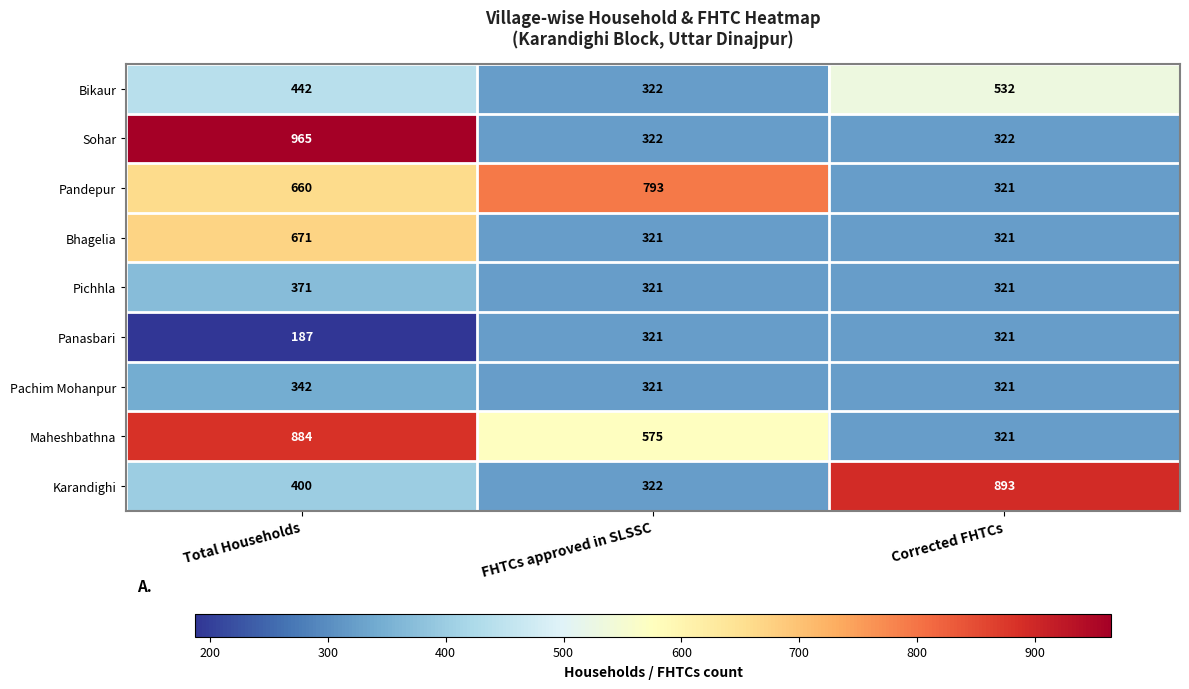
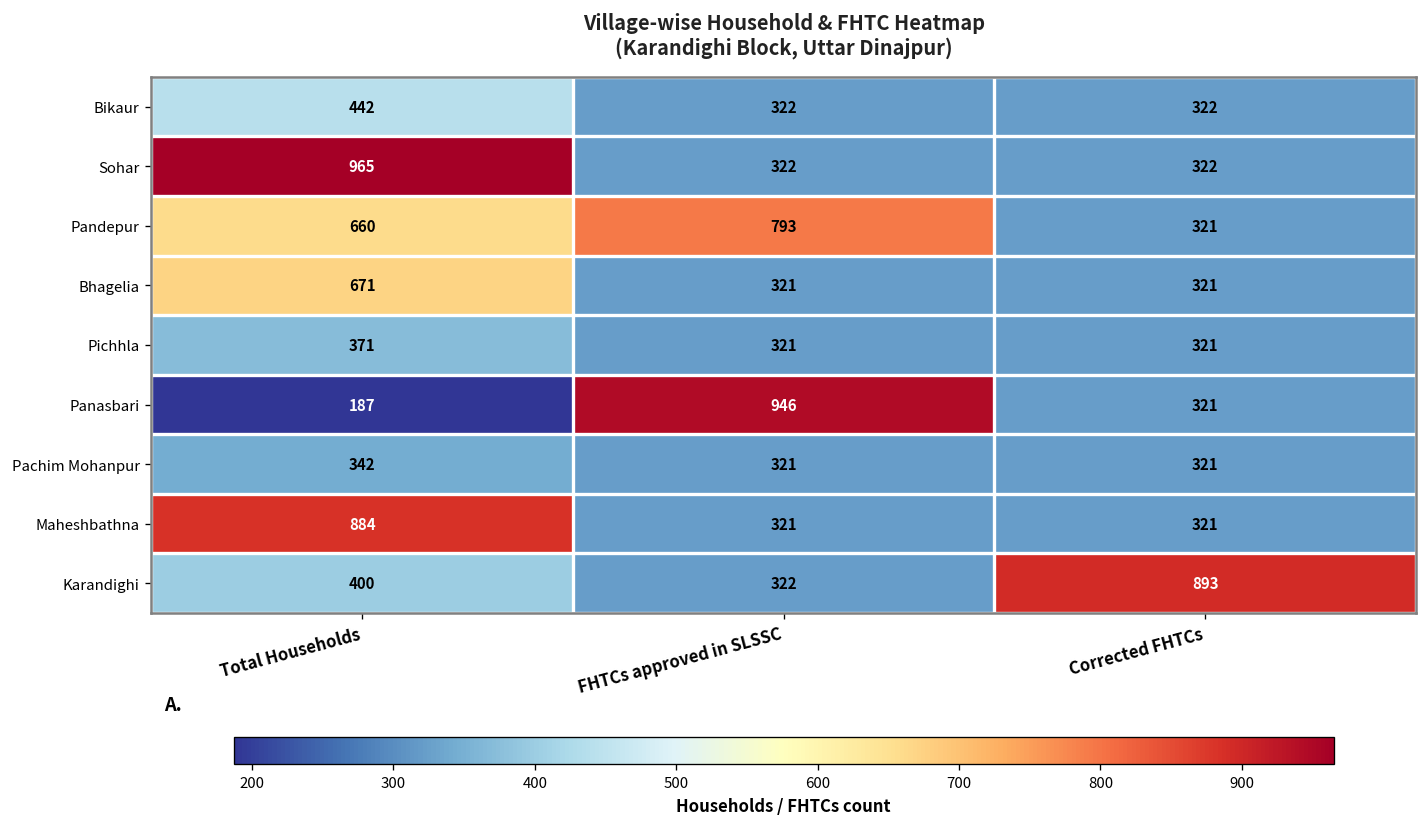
  {
    "Bikaur": {
      "Total Households": 442,
      "FHTCs approved in SLSSC": 322,
-     "Corrected FHTCs": 532
+     "Corrected FHTCs": 322
    },
    "Sohar": {
      "Total Households": 965,
      "FHTCs approved in SLSSC": 322,
      "Corrected FHTCs": 322
    },
    "Pandepur": {
      "Total Households": 660,
      "FHTCs approved in SLSSC": 793,
      "Corrected FHTCs": 321
    },
    "Bhagelia": {
      "Total Households": 671,
      "FHTCs approved in SLSSC": 321,
      "Corrected FHTCs": 321
    },
    "Pichhla": {
      "Total Households": 371,
      "FHTCs approved in SLSSC": 321,
      "Corrected FHTCs": 321
    },
    "Panasbari": {
      "Total Households": 187,
-     "FHTCs approved in SLSSC": 321,
+     "FHTCs approved in SLSSC": 946,
      "Corrected FHTCs": 321
    },
    "Pachim Mohanpur": {
      "Total Households": 342,
      "FHTCs approved in SLSSC": 321,
      "Corrected FHTCs": 321
    },
    "Maheshbathna": {
      "Total Households": 884,
-     "FHTCs approved in SLSSC": 575,
+     "FHTCs approved in SLSSC": 321,
      "Corrected FHTCs": 321
    },
    "Karandighi": {
      "Total Households": 400,
      "FHTCs approved in SLSSC": 322,
      "Corrected FHTCs": 893
    }
  }
